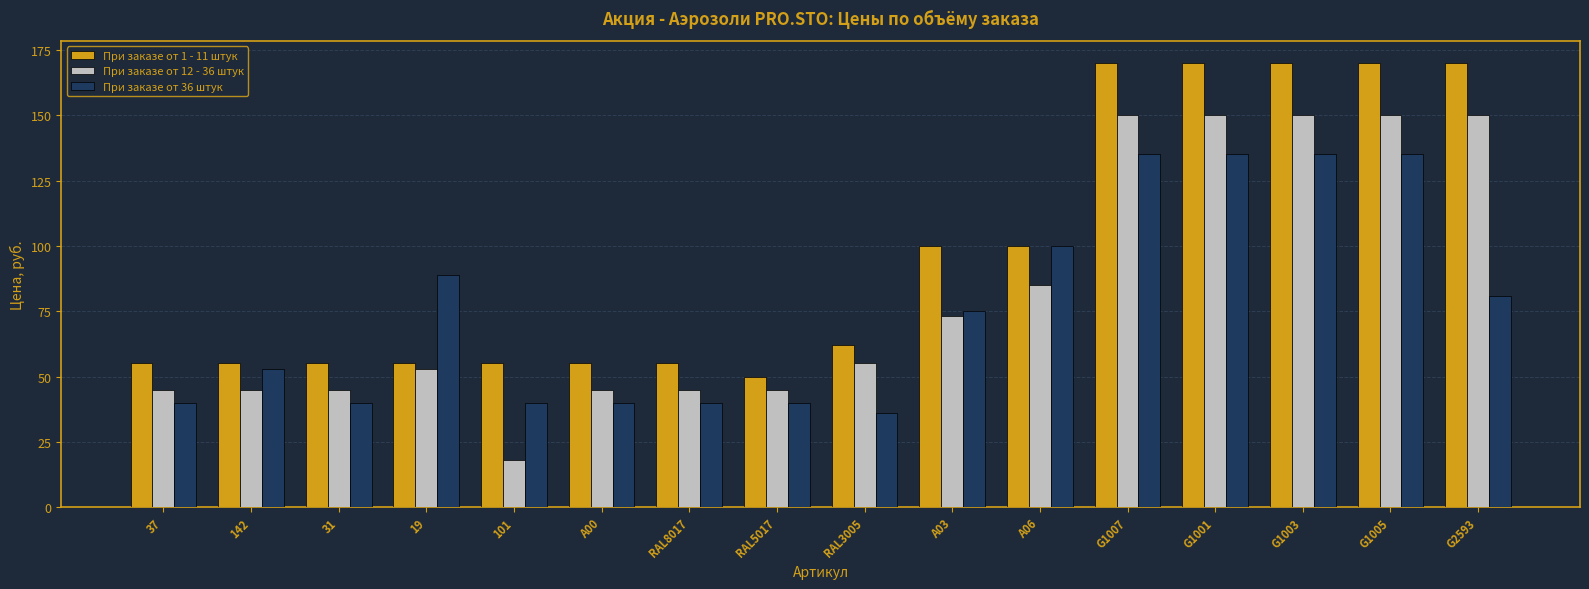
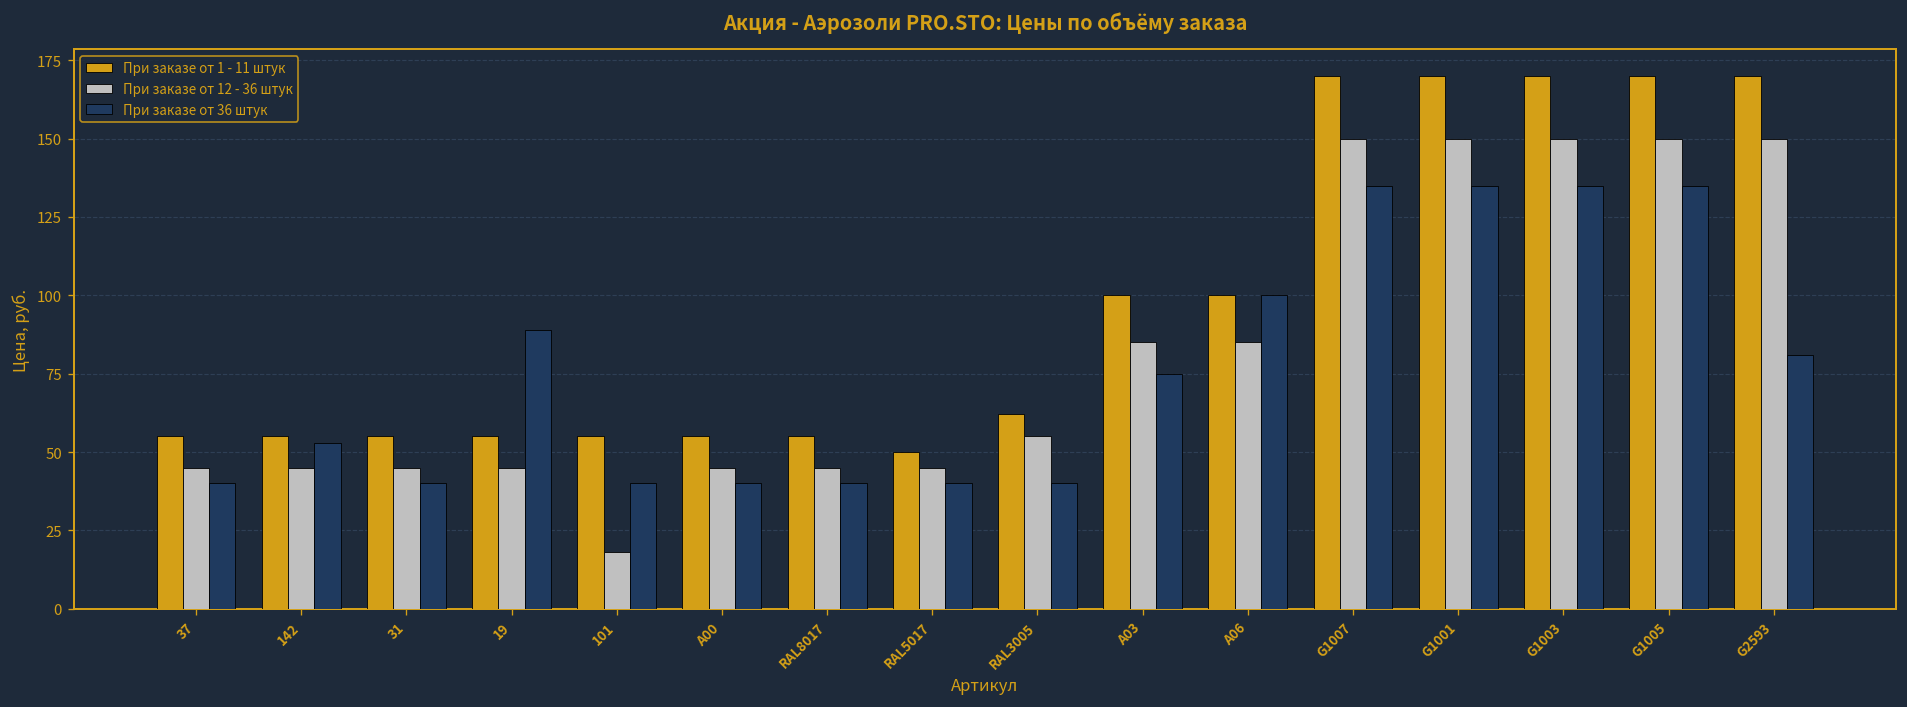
  {
    "При заказе от 1 - 11 штук": {
      "37": 55,
      "142": 55,
      "31": 55,
      "19": 55,
      "101": 55,
      "А00": 55,
      "RAL8017": 55,
      "RAL5017": 50,
      "RAL3005": 62,
      "А03": 100,
      "А06": 100,
      "G1007": 170,
      "G1001": 170,
      "G1003": 170,
      "G1005": 170,
      "G2593": 170
    },
    "При заказе от 12 - 36 штук": {
      "37": 45,
      "142": 45,
      "31": 45,
-     "19": 53,
+     "19": 45,
      "101": 18,
      "А00": 45,
      "RAL8017": 45,
      "RAL5017": 45,
      "RAL3005": 55,
-     "А03": 73,
+     "А03": 85,
      "А06": 85,
      "G1007": 150,
      "G1001": 150,
      "G1003": 150,
      "G1005": 150,
      "G2593": 150
    },
    "При заказе от 36 штук": {
      "37": 40,
      "142": 53,
      "31": 40,
      "19": 89,
      "101": 40,
      "А00": 40,
      "RAL8017": 40,
      "RAL5017": 40,
-     "RAL3005": 36,
+     "RAL3005": 40,
      "А03": 75,
      "А06": 100,
      "G1007": 135,
      "G1001": 135,
      "G1003": 135,
      "G1005": 135,
      "G2593": 81
    }
  }
